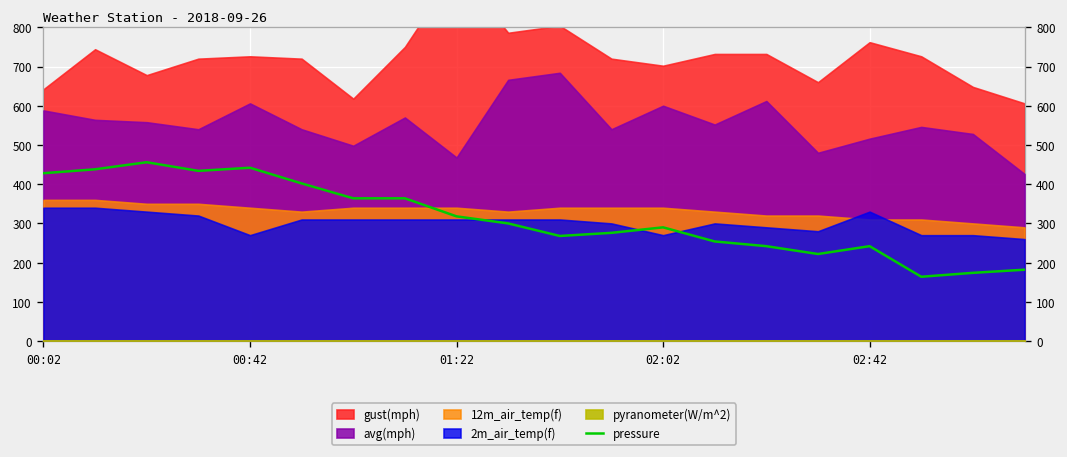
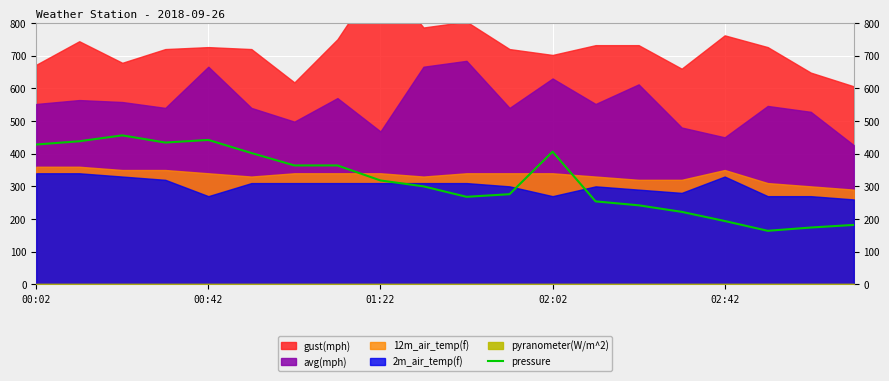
  {
    "gust(mph)": {
-     "00:02": 640,
+     "00:02": 670,
      "00:42": 730,
      "02:02": 700,
      "02:42": 760
    },
    "pressure": {
      "00:02": 430,
      "00:42": 440,
      "01:22": 320,
-     "02:02": 290,
-     "02:42": 240
+     "02:02": 410,
+     "02:42": 190
    },
    "avg(mph)": {
-     "00:02": 590,
-     "00:42": 610,
+     "00:02": 550,
+     "00:42": 670,
      "01:22": 470,
-     "02:02": 600,
-     "02:42": 520
+     "02:02": 630,
+     "02:42": 450
    },
    "12m_air_temp(f)": {
      "00:02": 360,
      "00:42": 340,
      "01:22": 340,
      "02:02": 340,
-     "02:42": 310
+     "02:42": 350
    },
    "2m_air_temp(f)": {
      "00:02": 340,
      "00:42": 270,
      "01:22": 310,
      "02:02": 270,
      "02:42": 330
    },
    "pyranometer(W/m^2)": {
      "00:02": 0,
      "00:42": 0,
      "01:22": 0,
      "02:02": 0,
      "02:42": 0
    }
  }
